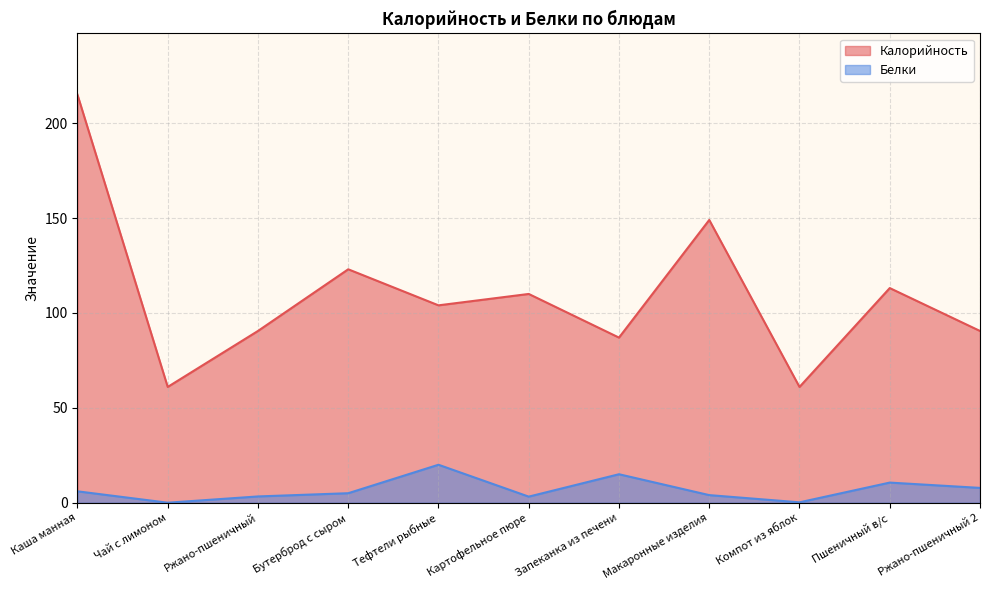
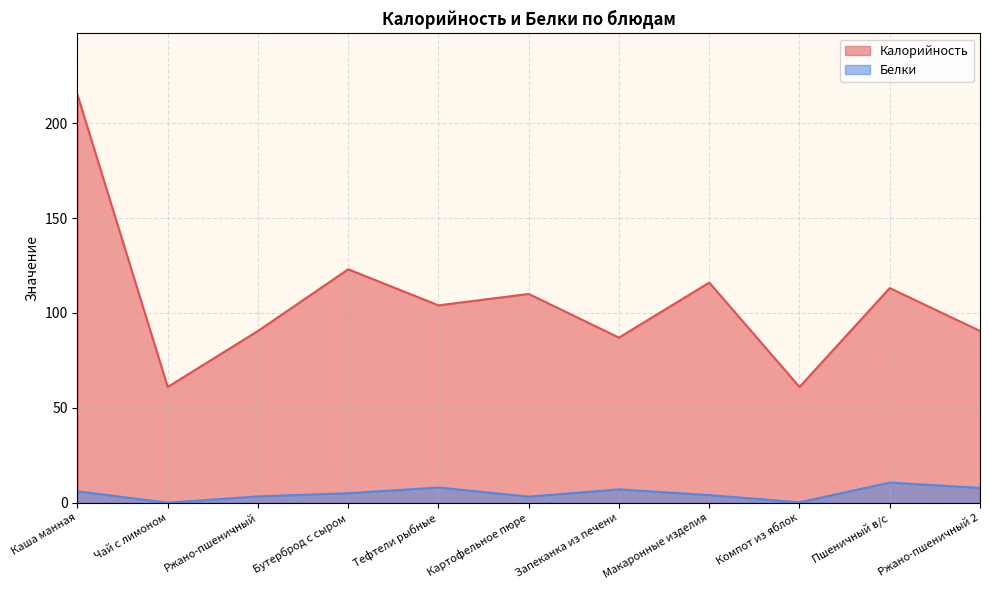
  {
    "Калорийность": {
      "Каша манная": 215,
      "Чай с лимоном": 61,
      "Ржано-пшеничный": 91,
      "Бутерброд с сыром": 123,
      "Тефтели рыбные": 104,
      "Картофельное пюре": 110,
      "Запеканка из печени": 87,
-     "Макаронные изделия": 149,
+     "Макаронные изделия": 116,
      "Компот из яблок": 61,
      "Пшеничный в/с": 113,
      "Ржано-пшеничный 2": 91
    },
    "Белки": {
      "Каша манная": 6,
      "Чай с лимоном": 0,
      "Ржано-пшеничный": 3,
      "Бутерброд с сыром": 5,
-     "Тефтели рыбные": 20,
+     "Тефтели рыбные": 8,
      "Картофельное пюре": 3,
-     "Запеканка из печени": 15,
+     "Запеканка из печени": 7,
      "Макаронные изделия": 4,
      "Компот из яблок": 0,
      "Пшеничный в/с": 11,
      "Ржано-пшеничный 2": 8
    }
  }
